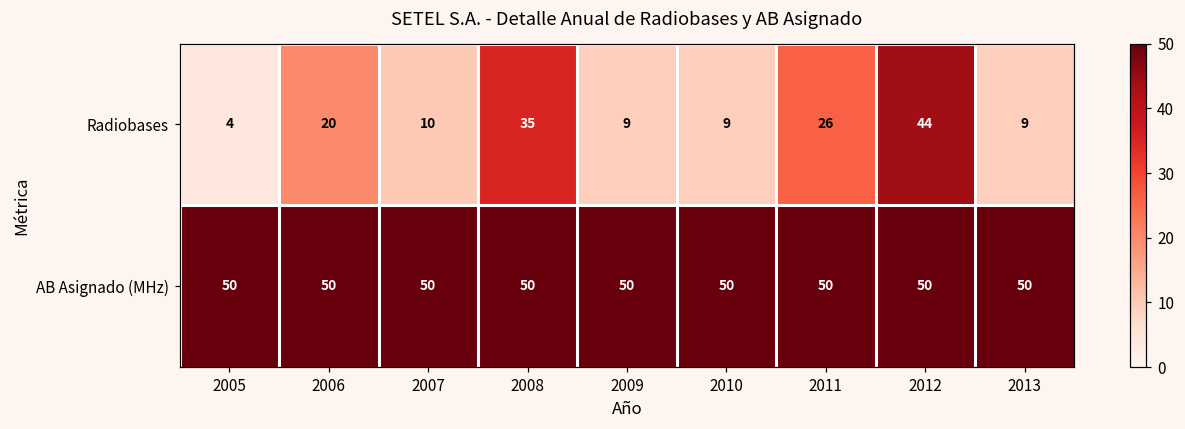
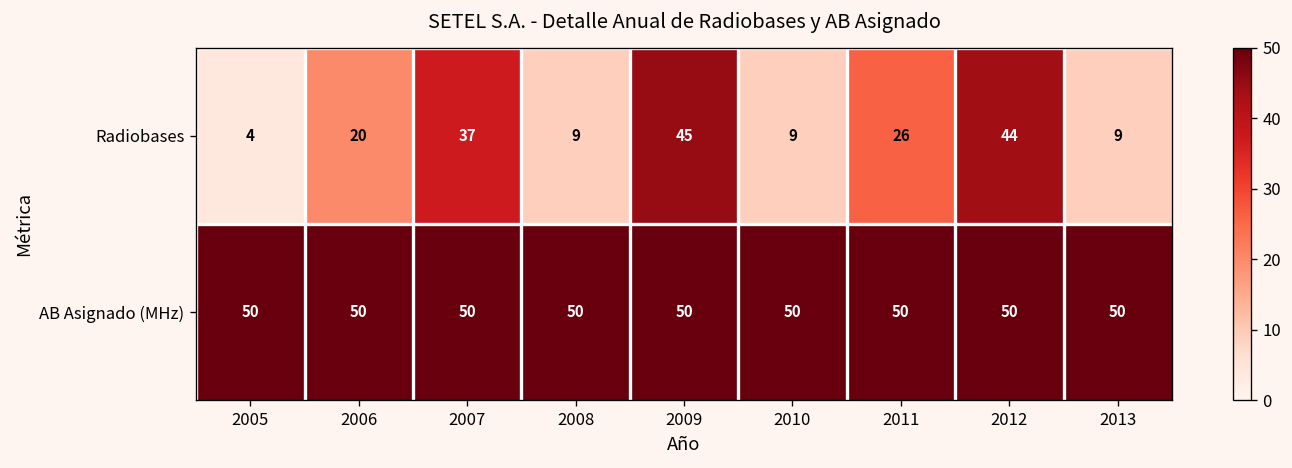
  {
    "Radiobases": {
      "2005": 4,
      "2006": 20,
-     "2007": 10,
-     "2008": 35,
-     "2009": 9,
+     "2007": 37,
+     "2008": 9,
+     "2009": 45,
      "2010": 9,
      "2011": 26,
      "2012": 44,
      "2013": 9
    },
    "AB Asignado (MHz)": {
      "2005": 50,
      "2006": 50,
      "2007": 50,
      "2008": 50,
      "2009": 50,
      "2010": 50,
      "2011": 50,
      "2012": 50,
      "2013": 50
    }
  }
